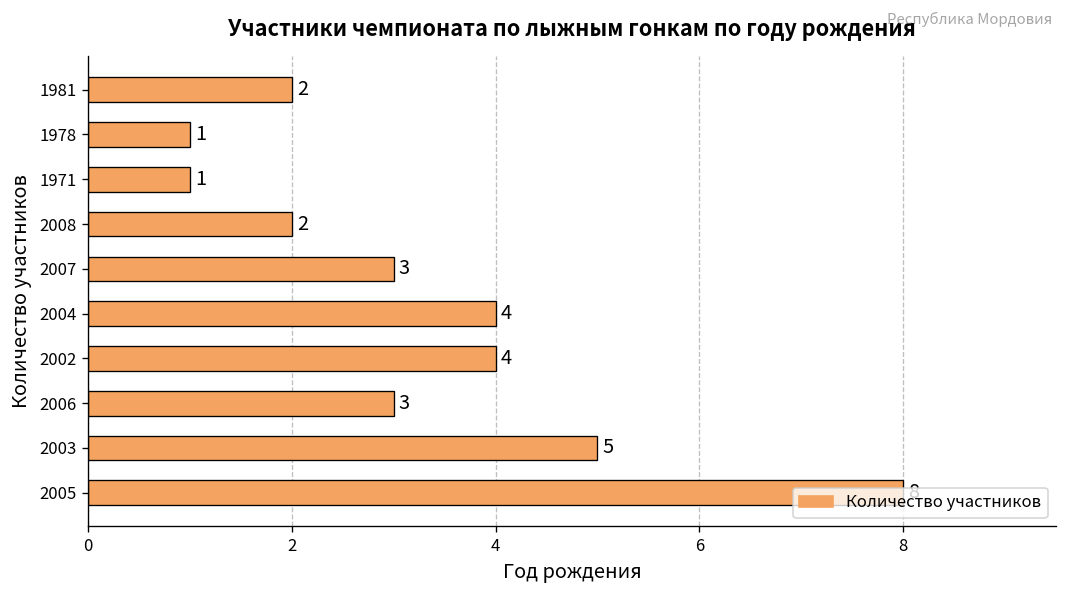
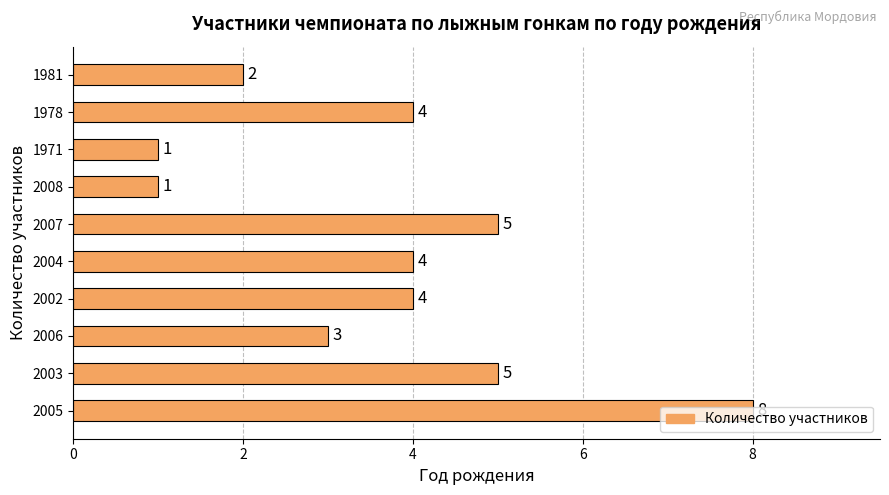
  {
    "1981": 2,
-   "1978": 1,
+   "1978": 4,
    "1971": 1,
-   "2008": 2,
-   "2007": 3,
+   "2008": 1,
+   "2007": 5,
    "2004": 4,
    "2002": 4,
    "2006": 3,
    "2003": 5
  }
